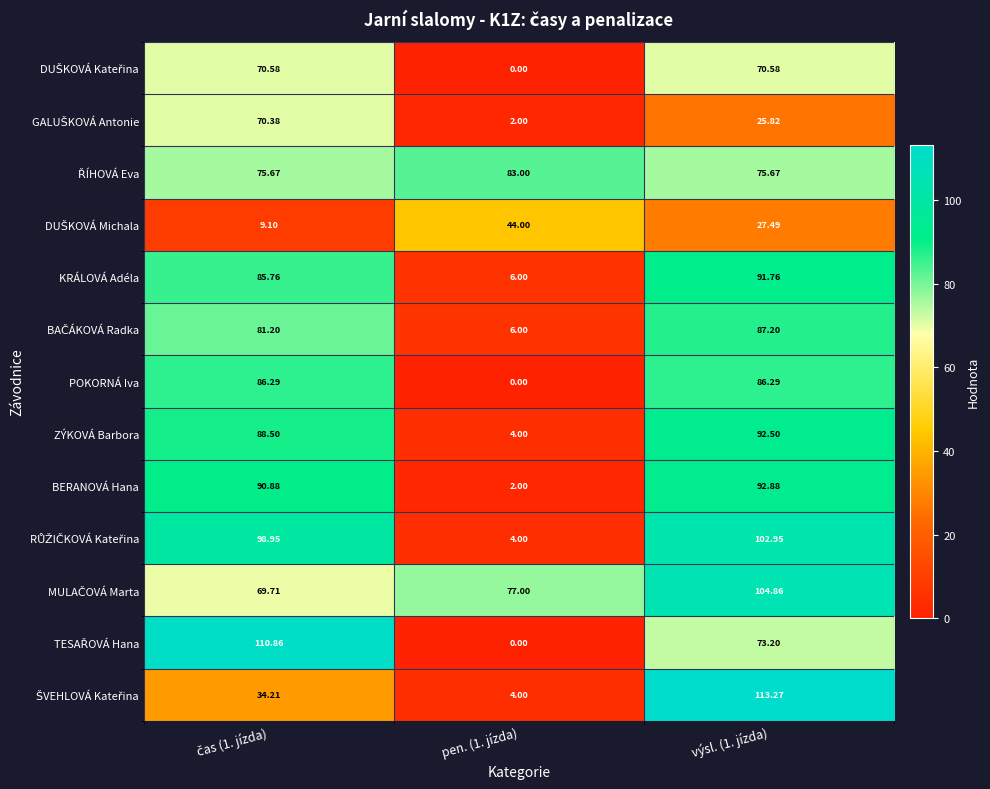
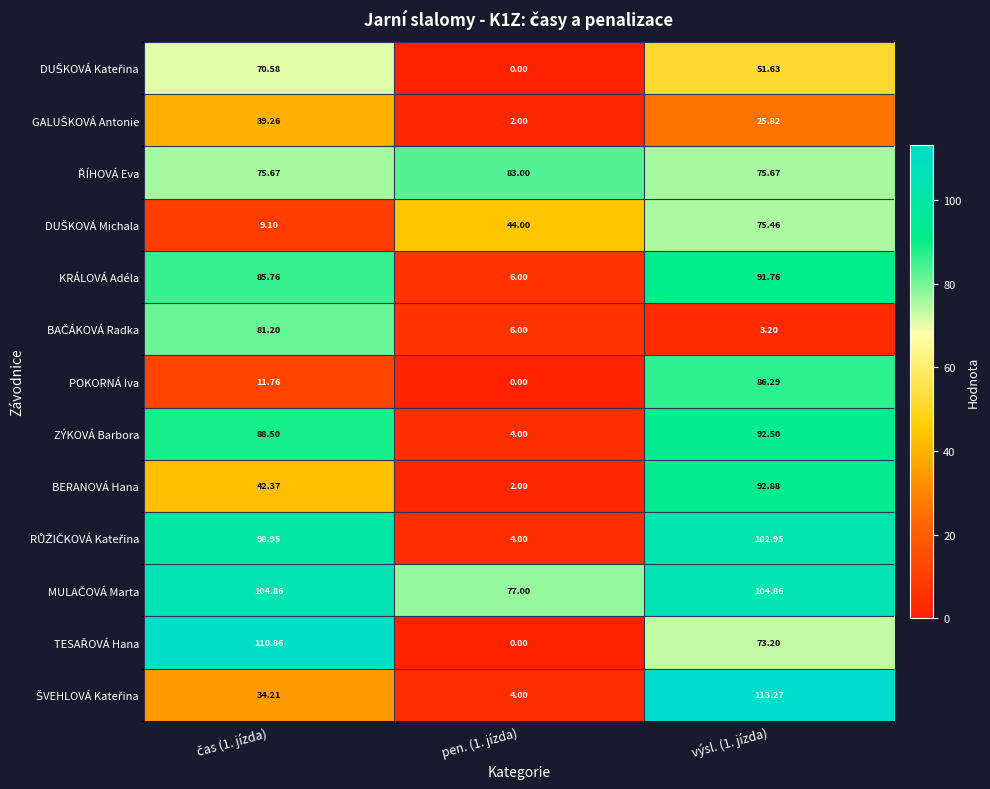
  {
    "DUŠKOVÁ Kateřina": {
      "čas (1. jízda)": 70.58,
      "pen. (1. jízda)": 0.00,
-     "výsl. (1. jízda)": 70.58
+     "výsl. (1. jízda)": 51.63
    },
    "GALUŠKOVÁ Antonie": {
-     "čas (1. jízda)": 70.38,
+     "čas (1. jízda)": 39.26,
      "pen. (1. jízda)": 2.00,
      "výsl. (1. jízda)": 25.82
    },
    "ŘÍHOVÁ Eva": {
      "čas (1. jízda)": 75.67,
      "pen. (1. jízda)": 83.00,
      "výsl. (1. jízda)": 75.67
    },
    "DUŠKOVÁ Michala": {
      "čas (1. jízda)": 9.10,
      "pen. (1. jízda)": 44.00,
-     "výsl. (1. jízda)": 27.49
+     "výsl. (1. jízda)": 75.46
    },
    "KRÁLOVÁ Adéla": {
      "čas (1. jízda)": 85.76,
      "pen. (1. jízda)": 6.00,
      "výsl. (1. jízda)": 91.76
    },
    "BAČÁKOVÁ Radka": {
      "čas (1. jízda)": 81.20,
      "pen. (1. jízda)": 6.00,
-     "výsl. (1. jízda)": 87.20
+     "výsl. (1. jízda)": 3.20
    },
    "POKORNÁ Iva": {
-     "čas (1. jízda)": 86.29,
+     "čas (1. jízda)": 11.76,
      "pen. (1. jízda)": 0.00,
      "výsl. (1. jízda)": 86.29
    },
    "ZÝKOVÁ Barbora": {
      "čas (1. jízda)": 88.50,
      "pen. (1. jízda)": 4.00,
      "výsl. (1. jízda)": 92.50
    },
    "BERANOVÁ Hana": {
-     "čas (1. jízda)": 90.88,
+     "čas (1. jízda)": 42.37,
      "pen. (1. jízda)": 2.00,
      "výsl. (1. jízda)": 92.88
    },
    "RŮŽIČKOVÁ Kateřina": {
      "čas (1. jízda)": 98.95,
      "pen. (1. jízda)": 4.00,
      "výsl. (1. jízda)": 102.95
    },
    "MULAČOVÁ Marta": {
-     "čas (1. jízda)": 69.71,
+     "čas (1. jízda)": 104.86,
      "pen. (1. jízda)": 77.00,
      "výsl. (1. jízda)": 104.86
    },
    "TESAŘOVÁ Hana": {
      "čas (1. jízda)": 110.86,
      "pen. (1. jízda)": 0.00,
      "výsl. (1. jízda)": 73.20
    },
    "ŠVEHLOVÁ Kateřina": {
      "čas (1. jízda)": 34.21,
      "pen. (1. jízda)": 4.00,
      "výsl. (1. jízda)": 113.27
    }
  }
